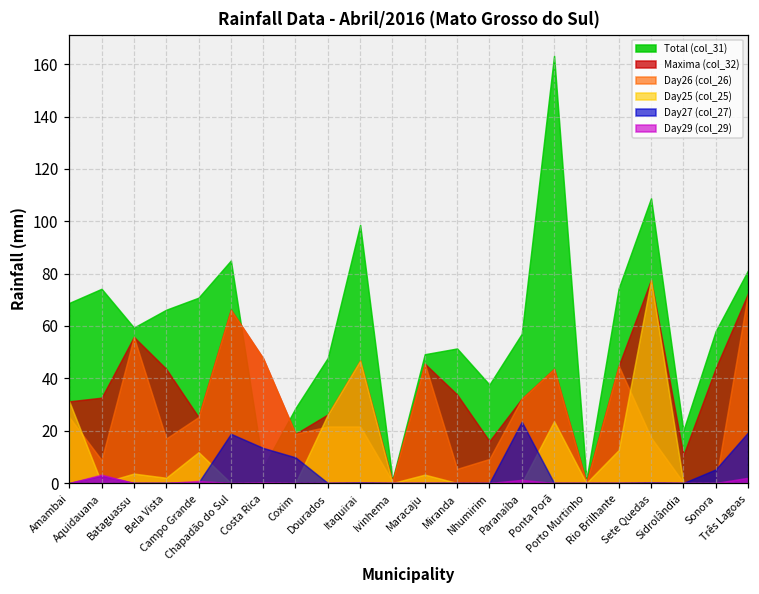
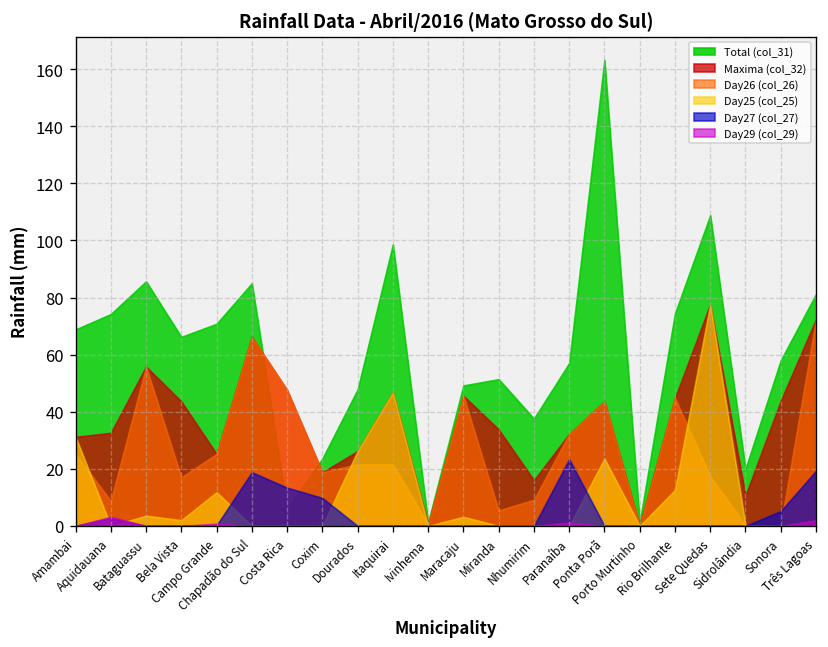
  {
    "Total (col_31)": {
      "Amambai": 69,
      "Aquidauana": 74,
-     "Bataguassu": 59,
+     "Bataguassu": 86,
      "Bela Vista": 66,
      "Campo Grande": 71,
      "Chapadão do Sul": 85,
      "Costa Rica": 6,
-     "Coxim": 29,
+     "Coxim": 24,
      "Dourados": 48,
      "Itaquirai": 99,
      "Maracaju": 49,
      "Miranda": 51,
      "Nhumirim": 38,
      "Paranaíba": 57,
      "Ponta Porã": 163,
      "Rio Brilhante": 74,
      "Sete Quedas": 109,
      "Sidrolândia": 20,
      "Sonora": 58,
      "Três Lagoas": 81
    },
    "Maxima (col_32)": {
      "Aquidauana": 33,
      "Bela Vista": 44,
      "Miranda": 34,
      "Nhumirim": 16,
      "Sidrolândia": 11,
      "Sonora": 44
    },
    "Day26 (col_26)": {
      "Amambai": 25,
      "Aquidauana": 9,
      "Bela Vista": 17,
      "Dourados": 22,
      "Itaquirai": 22,
      "Miranda": 5,
      "Nhumirim": 9,
      "Sete Quedas": 17
    },
    "Day25 (col_25)": {
      "Aquidauana": 0,
      "Bataguassu": 4,
      "Bela Vista": 2,
      "Campo Grande": 12,
      "Maracaju": 3,
      "Paranaíba": 0,
      "Ponta Porã": 24,
      "Rio Brilhante": 13,
      "Três Lagoas": 0
    },
    "Day27 (col_27)": {
      "Chapadão do Sul": 19,
      "Costa Rica": 13,
      "Coxim": 10,
      "Paranaíba": 23,
      "Sonora": 5,
      "Três Lagoas": 19
    },
    "Day29 (col_29)": {
      "Paranaíba": 1,
      "Três Lagoas": 2
    }
  }
